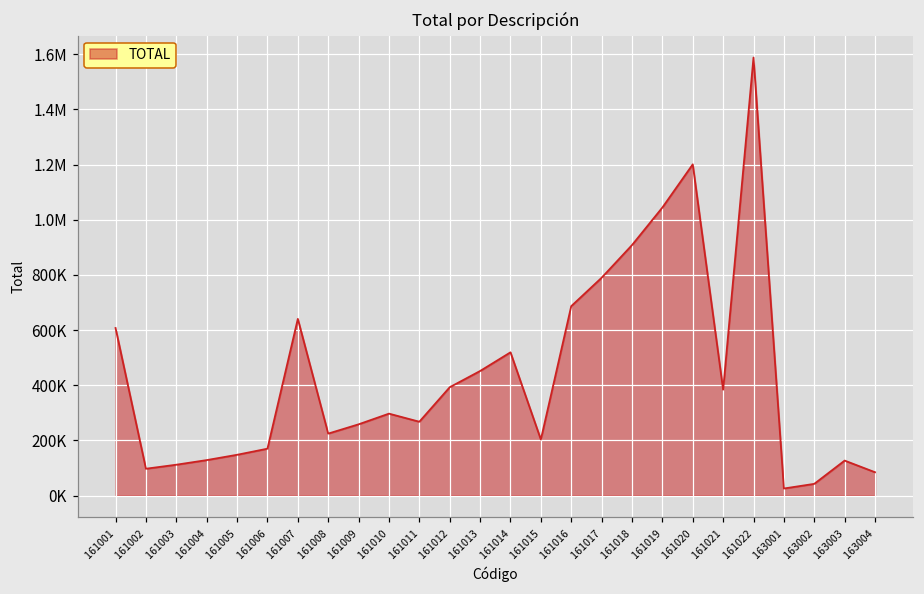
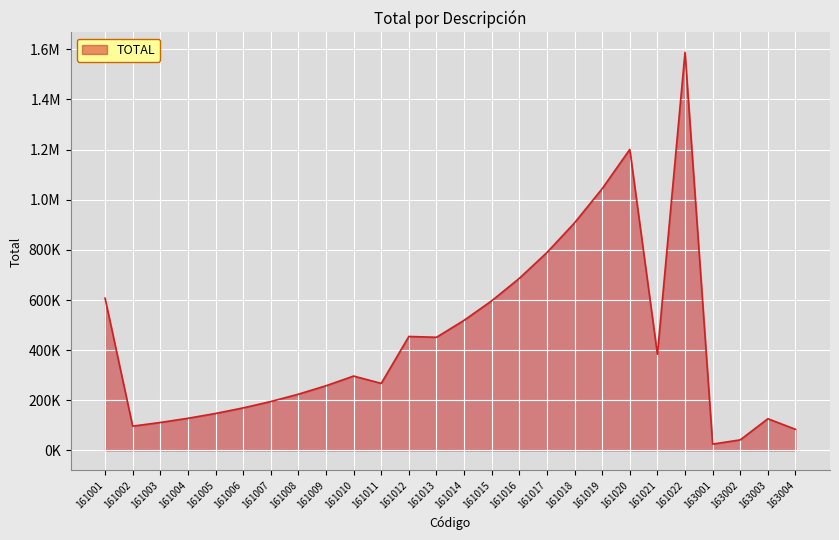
  {
    "161001": 610000,
    "161002": 100000,
    "161003": 110000,
    "161004": 130000,
    "161005": 150000,
    "161006": 170000,
-   "161007": 640000,
+   "161007": 200000,
    "161008": 220000,
    "161009": 260000,
    "161010": 300000,
    "161011": 270000,
-   "161012": 390000,
+   "161012": 450000,
    "161013": 450000,
    "161014": 520000,
-   "161015": 200000,
+   "161015": 600000,
    "161016": 690000,
    "161017": 790000,
    "161018": 910000,
    "161019": 1040000,
    "161020": 1200000,
    "161021": 380000,
    "161022": 1590000,
    "163001": 30000,
    "163002": 40000,
    "163003": 130000,
    "163004": 80000
  }
